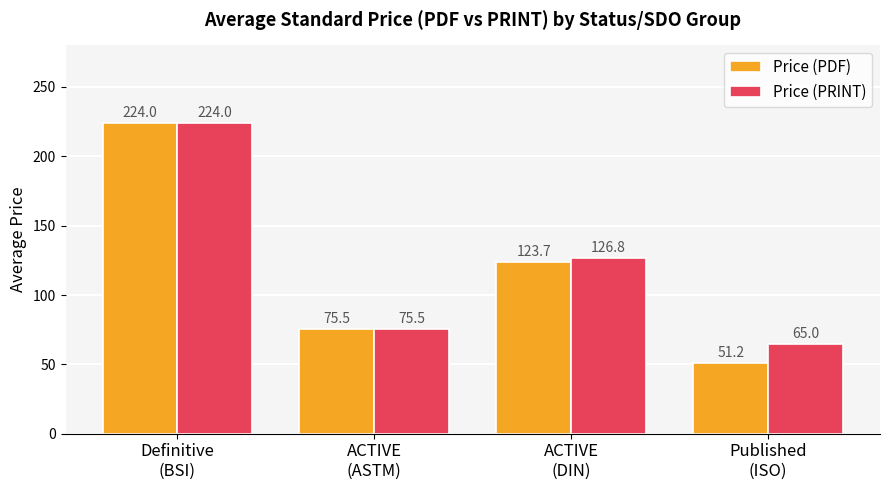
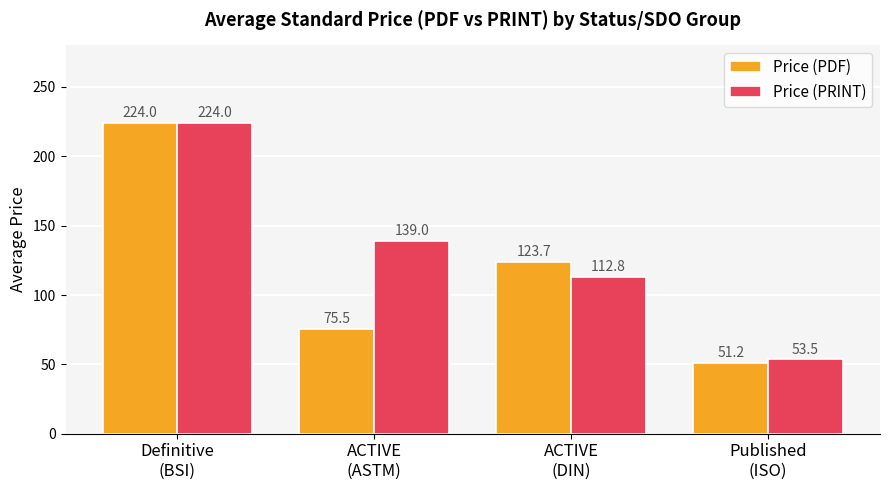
  {
    "Price (PDF)": {
      "Definitive (BSI)": 224.0,
      "ACTIVE (ASTM)": 75.5,
      "ACTIVE (DIN)": 123.7,
      "Published (ISO)": 51.2
    },
    "Price (PRINT)": {
      "Definitive (BSI)": 224.0,
-     "ACTIVE (ASTM)": 75.5,
-     "ACTIVE (DIN)": 126.8,
-     "Published (ISO)": 65.0
+     "ACTIVE (ASTM)": 139.0,
+     "ACTIVE (DIN)": 112.8,
+     "Published (ISO)": 53.5
    }
  }
